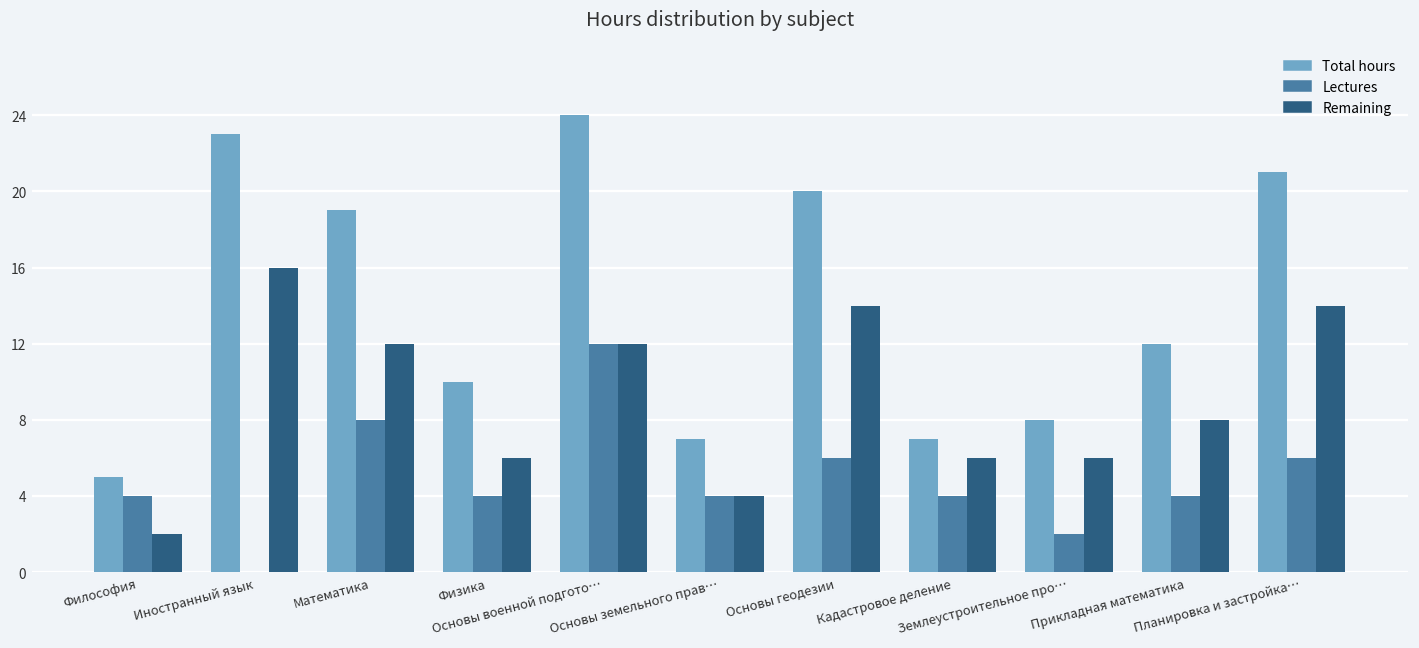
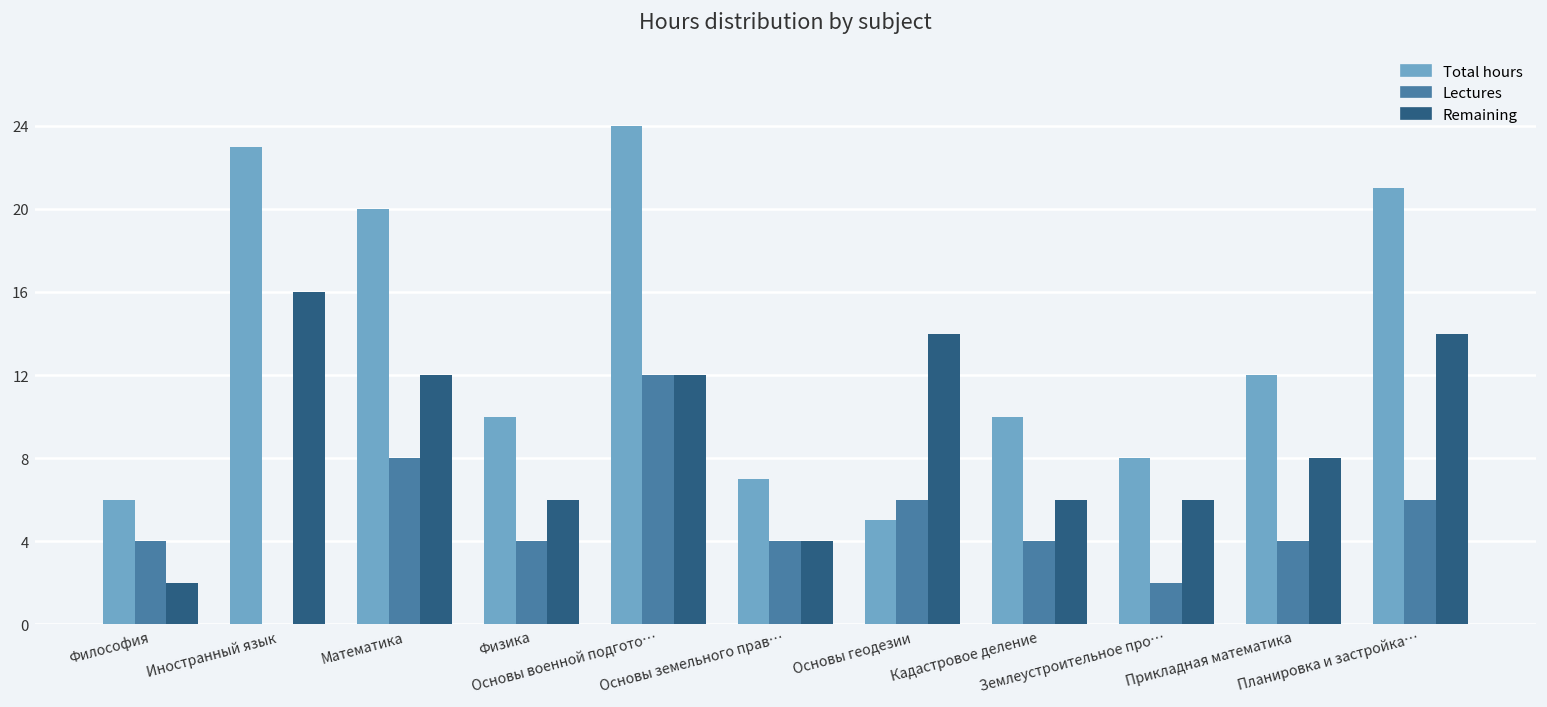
  {
    "Total hours": {
-     "Философия": 5,
+     "Философия": 6,
      "Иностранный язык": 23,
-     "Математика": 19,
+     "Математика": 20,
      "Физика": 10,
      "Основы военной подгото…": 24,
      "Основы земельного прав…": 7,
-     "Основы геодезии": 20,
-     "Кадастровое деление": 7,
+     "Основы геодезии": 5,
+     "Кадастровое деление": 10,
      "Землеустроительное про…": 8,
      "Прикладная математика": 12,
      "Планировка и застройка…": 21
    }
  }
